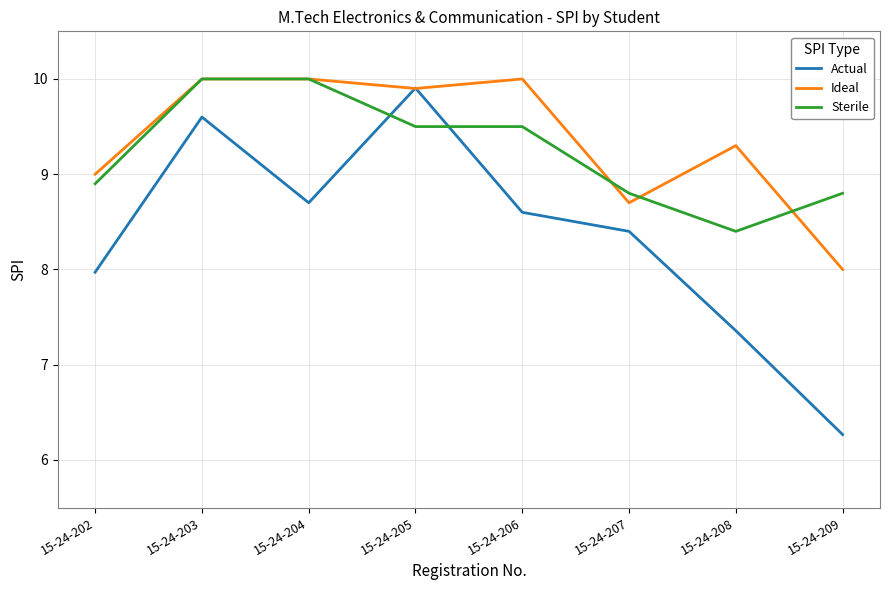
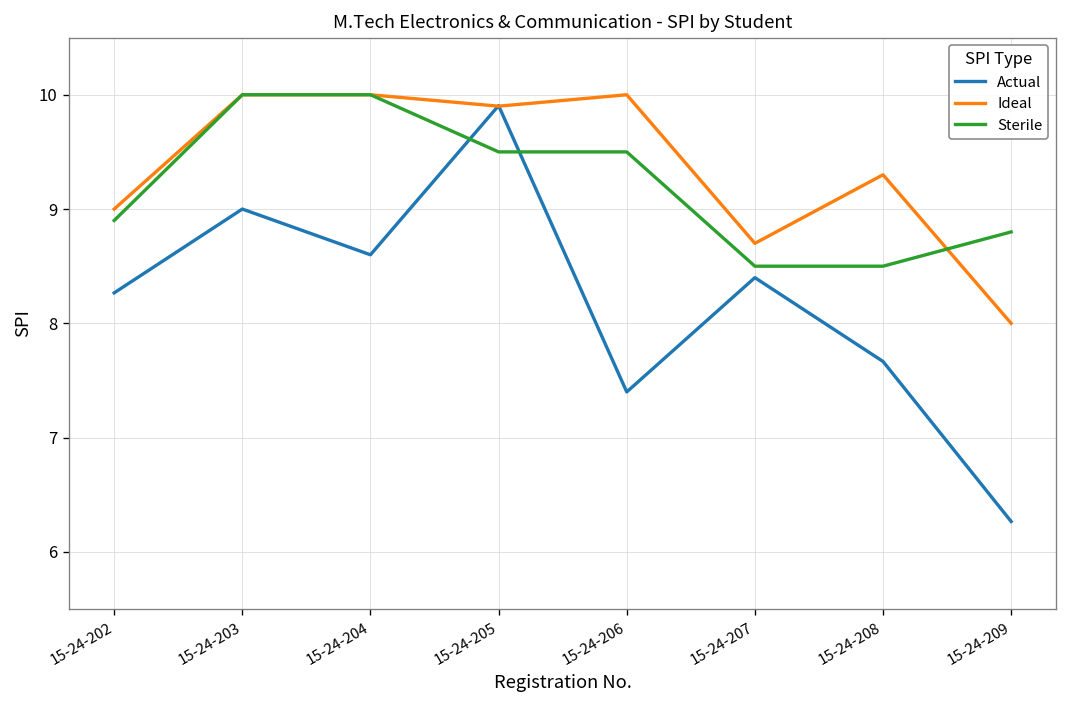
  {
    "Actual": {
-     "15-24-202": 8.0,
-     "15-24-203": 9.6,
-     "15-24-204": 8.7,
-     "15-24-206": 8.6,
+     "15-24-202": 8.3,
+     "15-24-203": 9.0,
+     "15-24-204": 8.6,
+     "15-24-206": 7.4,
      "15-24-207": 8.4,
-     "15-24-208": 7.4,
+     "15-24-208": 7.7,
      "15-24-209": 6.3
    },
    "Ideal": {
      "15-24-202": 9.0,
      "15-24-206": 10.0,
      "15-24-207": 8.7,
      "15-24-208": 9.3,
      "15-24-209": 8.0
    },
    "Sterile": {
      "15-24-202": 8.9,
      "15-24-205": 9.5,
      "15-24-206": 9.5,
-     "15-24-207": 8.8,
-     "15-24-208": 8.4,
+     "15-24-207": 8.5,
+     "15-24-208": 8.5,
      "15-24-209": 8.8
    }
  }
